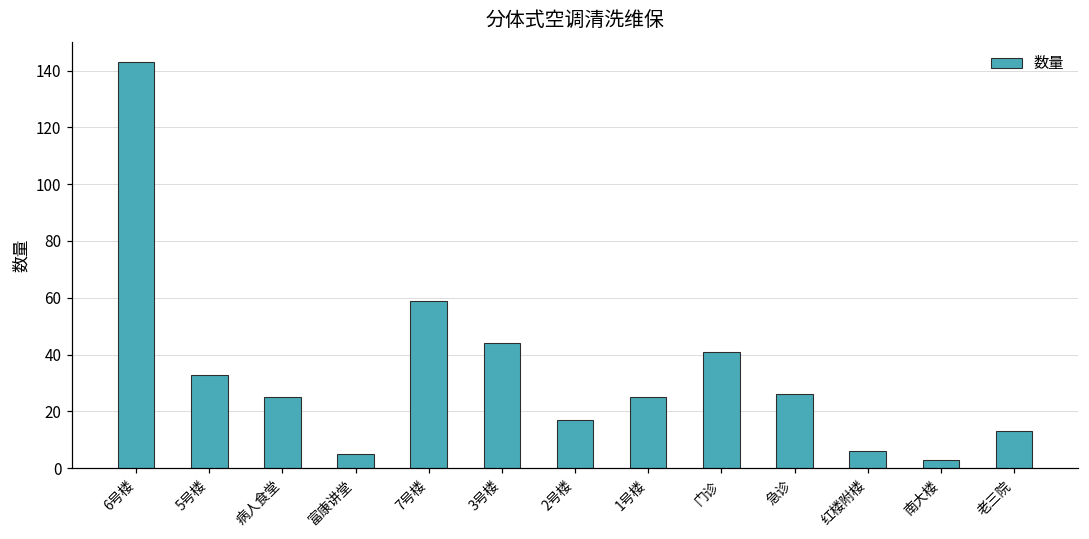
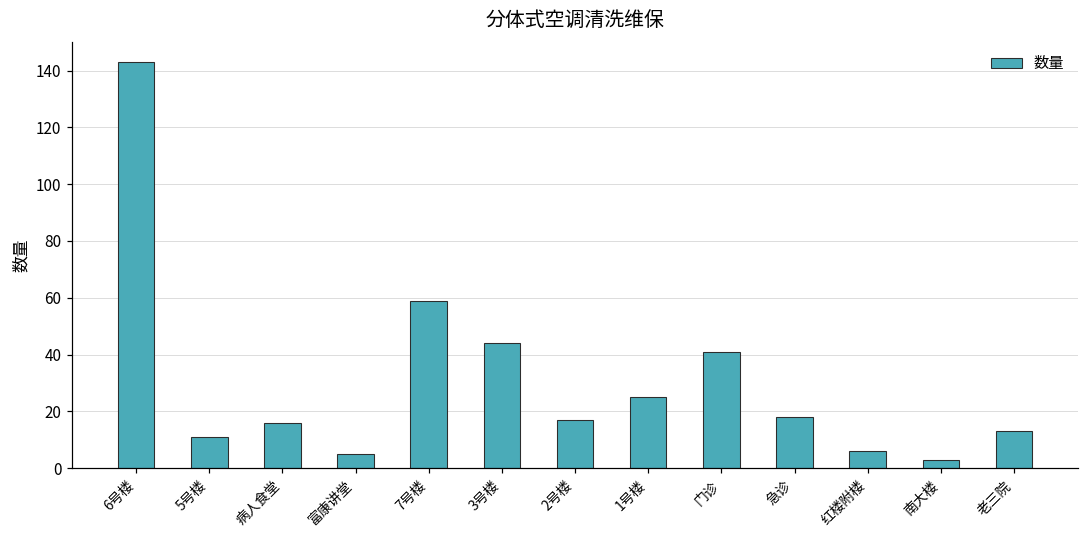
  {
    "6号楼": 143,
-   "5号楼": 33,
-   "病人食堂": 25,
+   "5号楼": 11,
+   "病人食堂": 16,
    "富康讲堂": 5,
    "7号楼": 59,
    "3号楼": 44,
    "2号楼": 17,
    "1号楼": 25,
    "门诊": 41,
-   "急诊": 26,
+   "急诊": 18,
    "红楼附楼": 6,
    "南大楼": 3,
    "老三院": 13
  }
